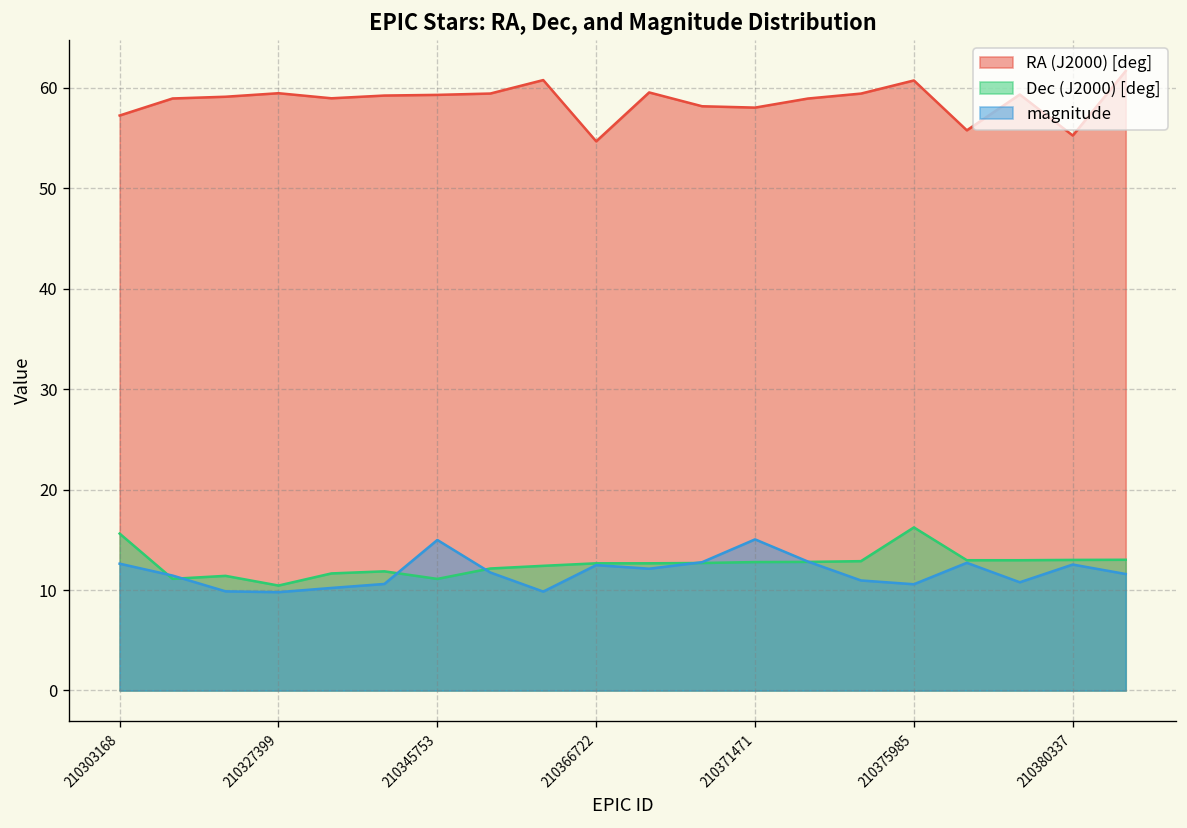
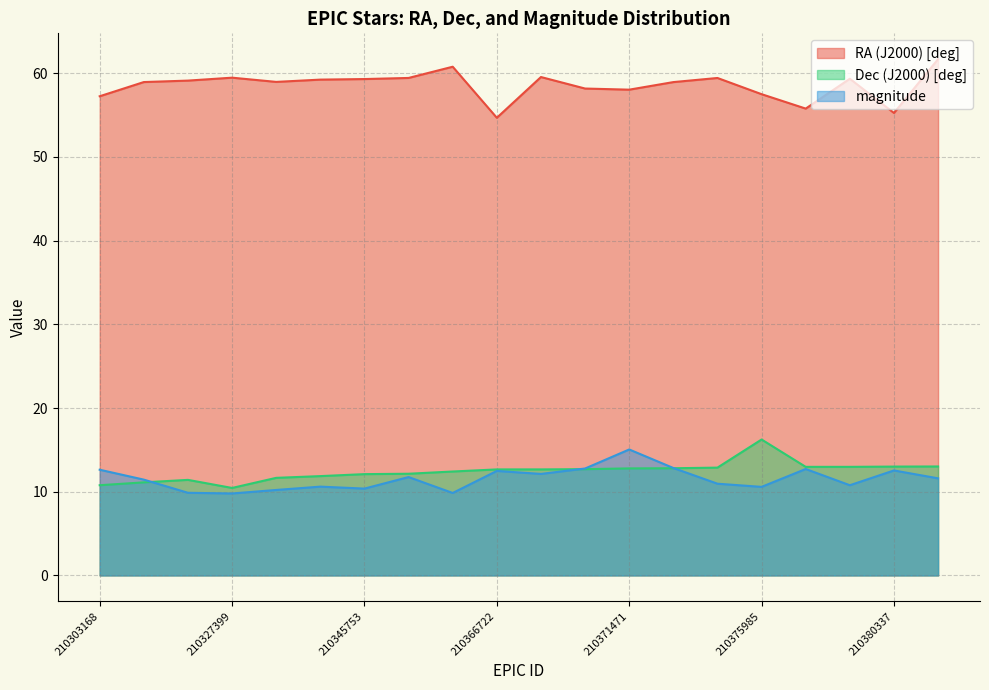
  {
    "RA (J2000) [deg]": {
      "210303168": 57,
      "210327399": 59,
      "210345753": 59,
      "210366722": 55,
      "210371471": 58,
-     "210375985": 61,
+     "210375985": 57,
      "210380337": 55
    },
    "Dec (J2000) [deg]": {
-     "210303168": 16,
+     "210303168": 11,
      "210327399": 10,
-     "210345753": 11,
+     "210345753": 12,
      "210371471": 13,
      "210375985": 16,
      "210380337": 13
    },
    "magnitude": {
      "210303168": 13,
      "210327399": 10,
-     "210345753": 15,
+     "210345753": 10,
      "210371471": 15,
      "210375985": 11,
      "210380337": 13
    }
  }
